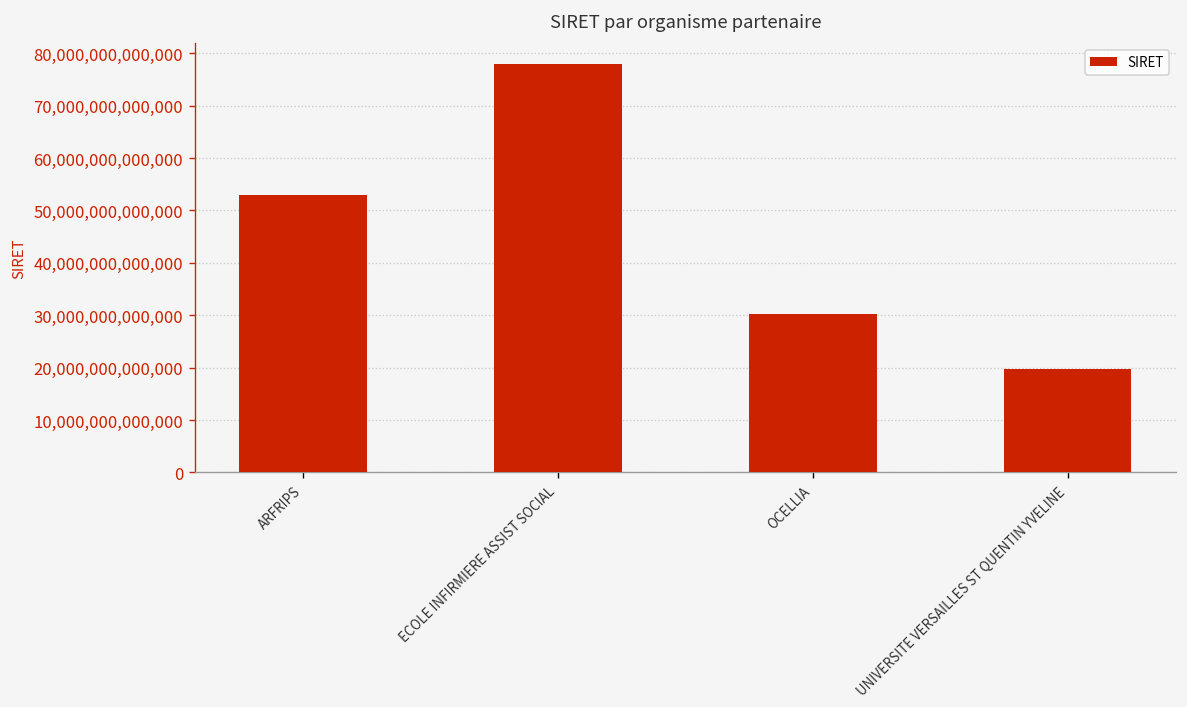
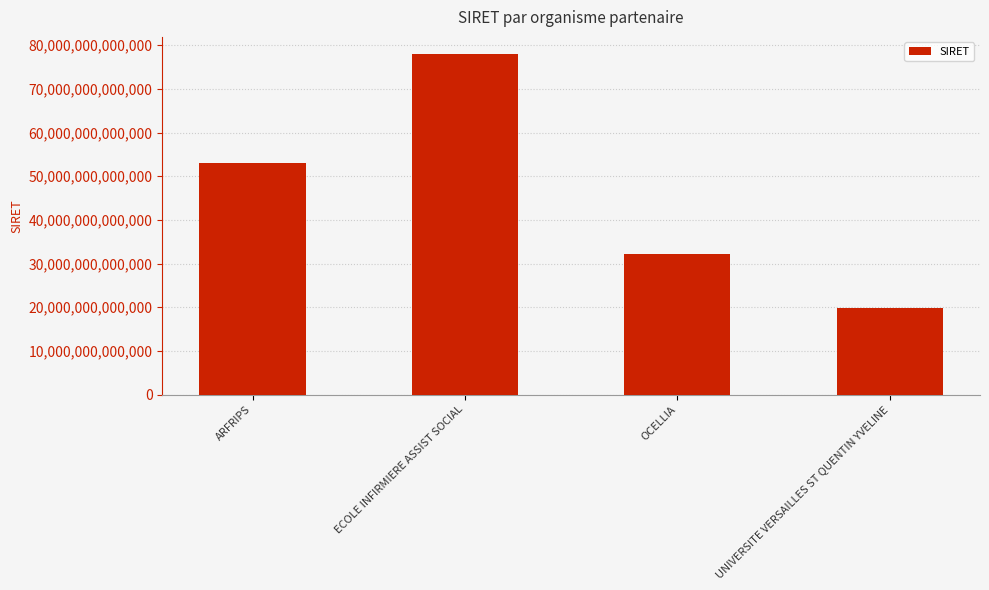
  {
    "ARFRIPS": "53,000,000,000,000",
    "ECOLE INFIRMIERE ASSIST SOCIAL": "78,000,000,000,000",
-   "OCELLIA": "30,000,000,000,000",
+   "OCELLIA": "32,000,000,000,000",
    "UNIVERSITE VERSAILLES ST QUENTIN YVELINE": "20,000,000,000,000"
  }
